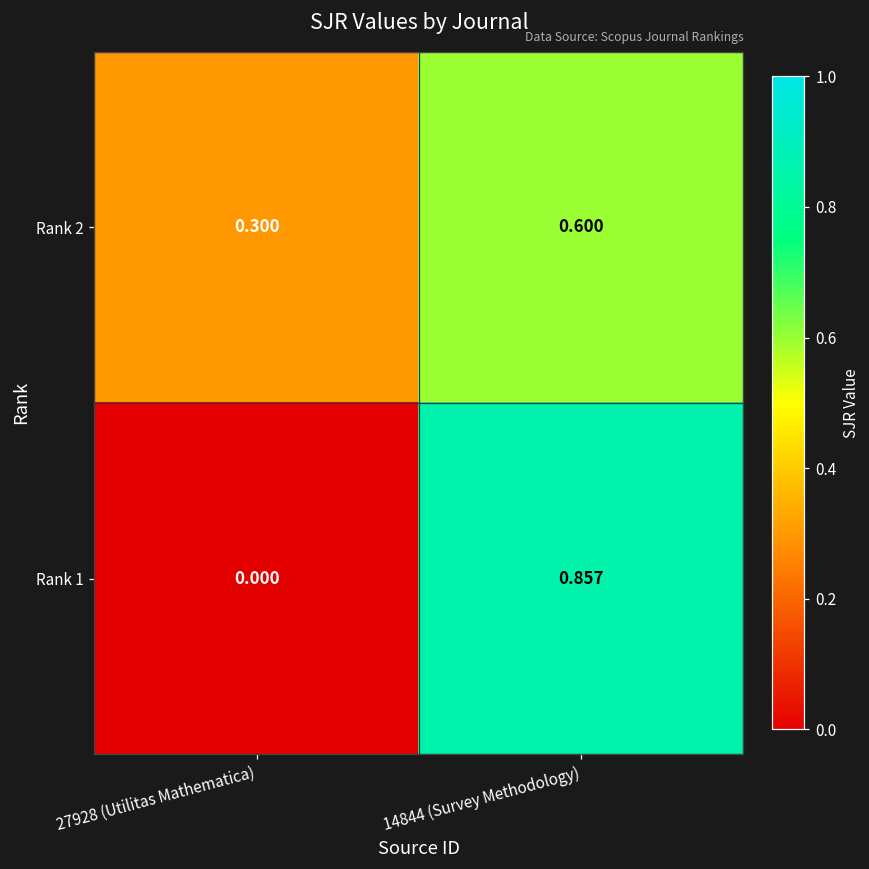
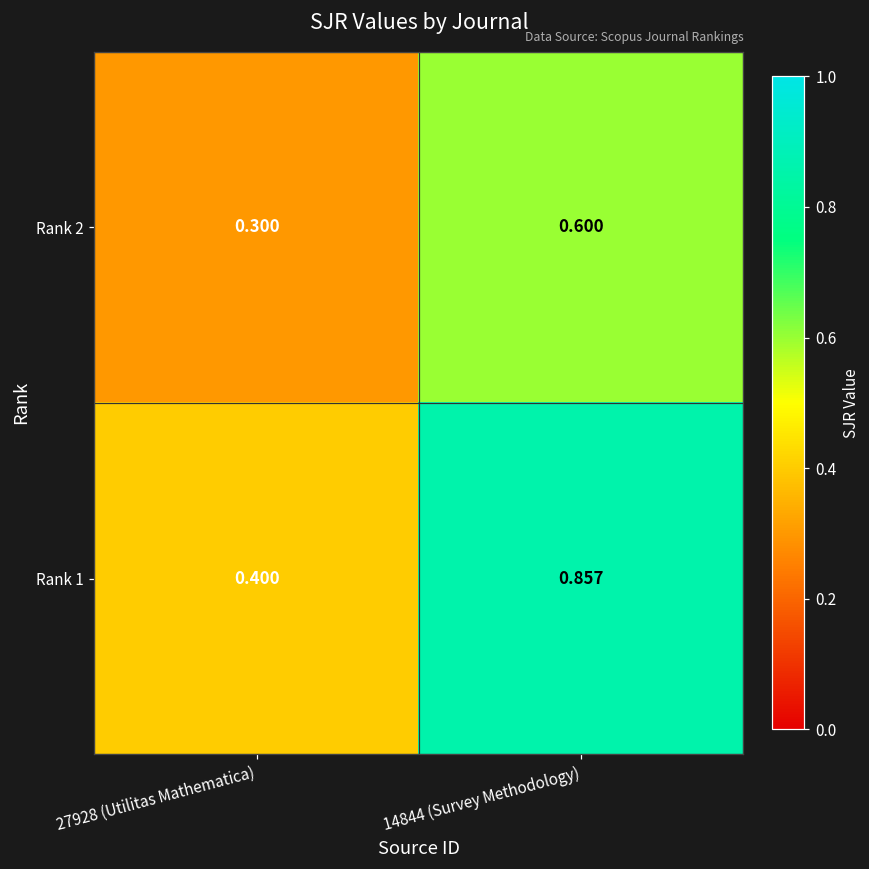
  {
    "Rank 2": {
      "27928 (Utilitas Mathematica)": 0.300,
      "14844 (Survey Methodology)": 0.600
    },
    "Rank 1": {
-     "27928 (Utilitas Mathematica)": 0.000,
+     "27928 (Utilitas Mathematica)": 0.400,
      "14844 (Survey Methodology)": 0.857
    }
  }
